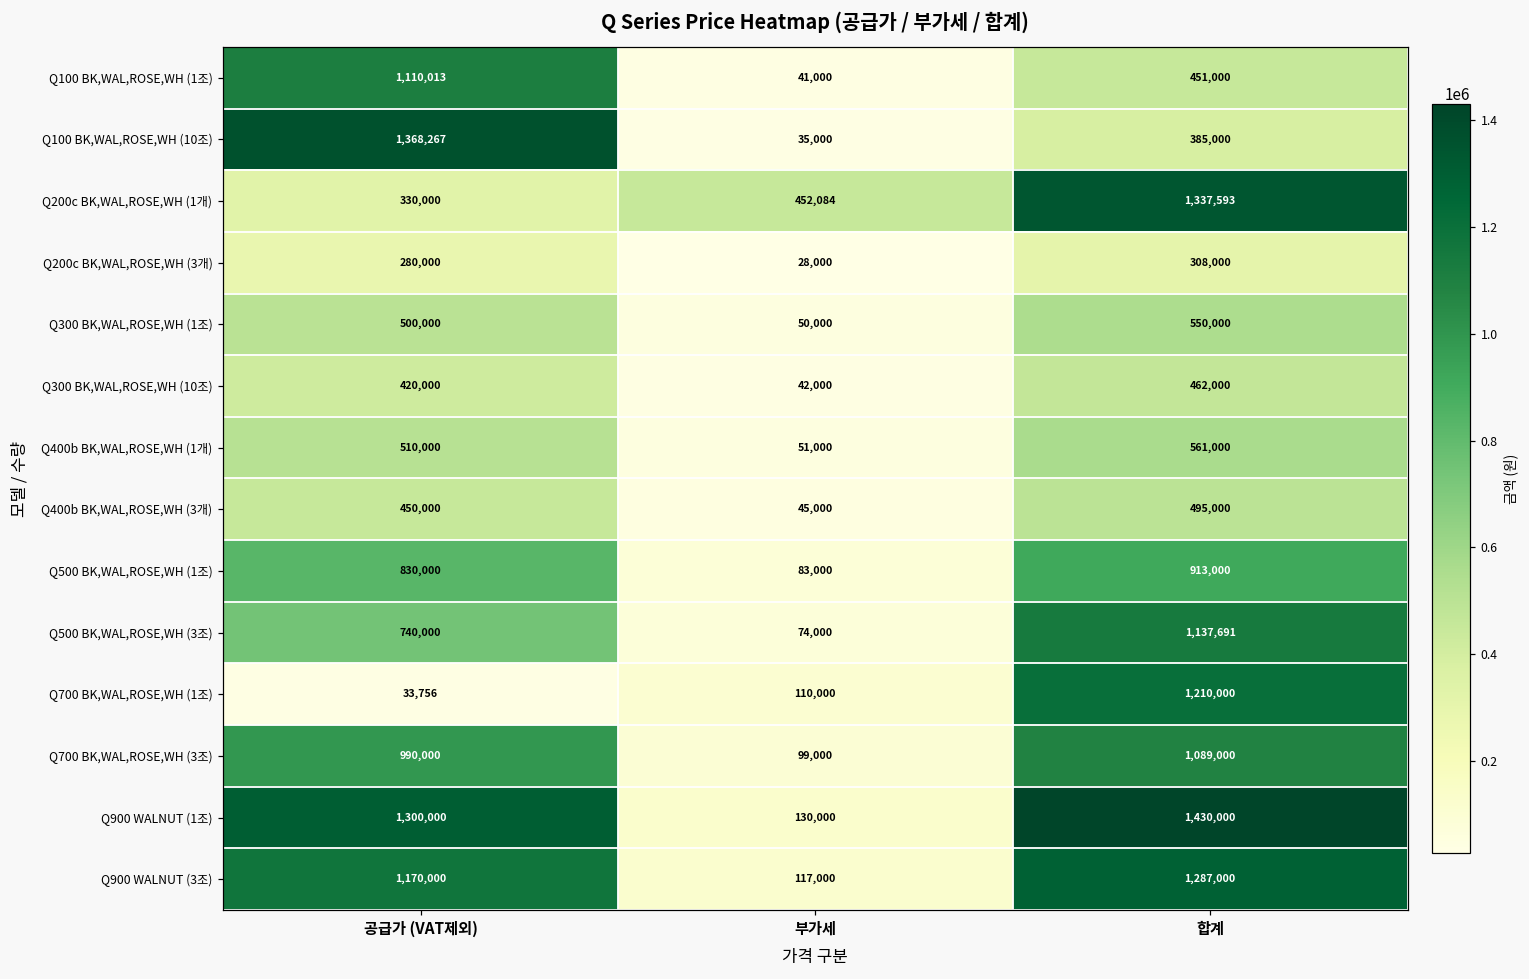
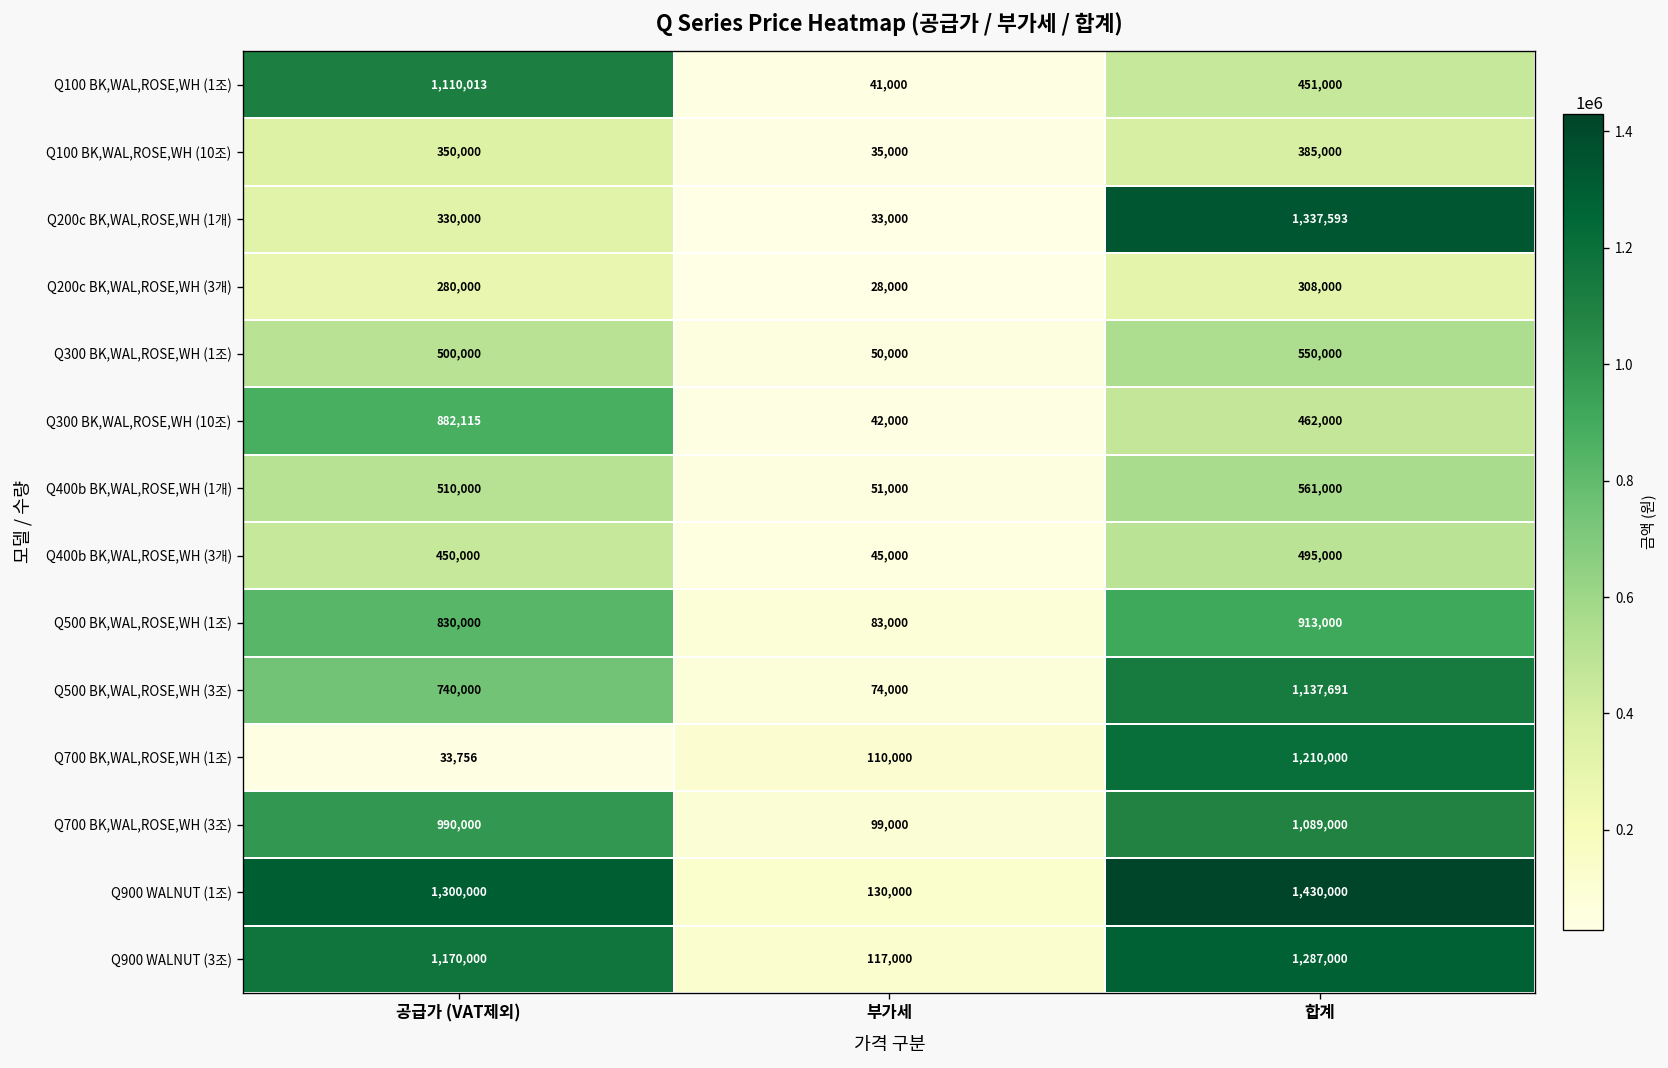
  {
    "Q100 BK,WAL,ROSE,WH (1조)": {
      "공급가 (VAT제외)": "1,110,013",
      "부가세": "41,000",
      "합계": "451,000"
    },
    "Q100 BK,WAL,ROSE,WH (10조)": {
-     "공급가 (VAT제외)": "1,368,267",
+     "공급가 (VAT제외)": "350,000",
      "부가세": "35,000",
      "합계": "385,000"
    },
    "Q200c BK,WAL,ROSE,WH (1개)": {
      "공급가 (VAT제외)": "330,000",
-     "부가세": "452,084",
+     "부가세": "33,000",
      "합계": "1,337,593"
    },
    "Q200c BK,WAL,ROSE,WH (3개)": {
      "공급가 (VAT제외)": "280,000",
      "부가세": "28,000",
      "합계": "308,000"
    },
    "Q300 BK,WAL,ROSE,WH (1조)": {
      "공급가 (VAT제외)": "500,000",
      "부가세": "50,000",
      "합계": "550,000"
    },
    "Q300 BK,WAL,ROSE,WH (10조)": {
-     "공급가 (VAT제외)": "420,000",
+     "공급가 (VAT제외)": "882,115",
      "부가세": "42,000",
      "합계": "462,000"
    },
    "Q400b BK,WAL,ROSE,WH (1개)": {
      "공급가 (VAT제외)": "510,000",
      "부가세": "51,000",
      "합계": "561,000"
    },
    "Q400b BK,WAL,ROSE,WH (3개)": {
      "공급가 (VAT제외)": "450,000",
      "부가세": "45,000",
      "합계": "495,000"
    },
    "Q500 BK,WAL,ROSE,WH (1조)": {
      "공급가 (VAT제외)": "830,000",
      "부가세": "83,000",
      "합계": "913,000"
    },
    "Q500 BK,WAL,ROSE,WH (3조)": {
      "공급가 (VAT제외)": "740,000",
      "부가세": "74,000",
      "합계": "1,137,691"
    },
    "Q700 BK,WAL,ROSE,WH (1조)": {
      "공급가 (VAT제외)": "33,756",
      "부가세": "110,000",
      "합계": "1,210,000"
    },
    "Q700 BK,WAL,ROSE,WH (3조)": {
      "공급가 (VAT제외)": "990,000",
      "부가세": "99,000",
      "합계": "1,089,000"
    },
    "Q900 WALNUT (1조)": {
      "공급가 (VAT제외)": "1,300,000",
      "부가세": "130,000",
      "합계": "1,430,000"
    },
    "Q900 WALNUT (3조)": {
      "공급가 (VAT제외)": "1,170,000",
      "부가세": "117,000",
      "합계": "1,287,000"
    }
  }
